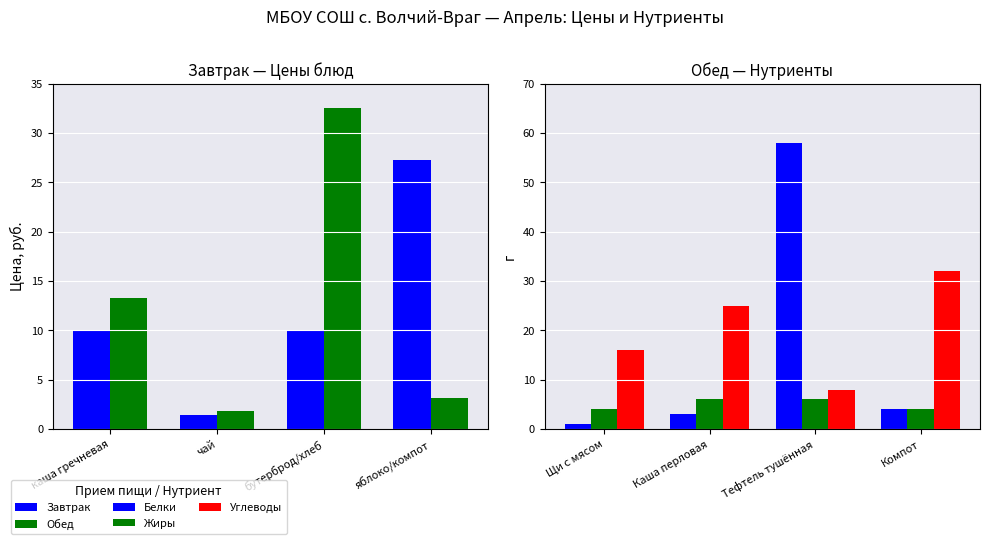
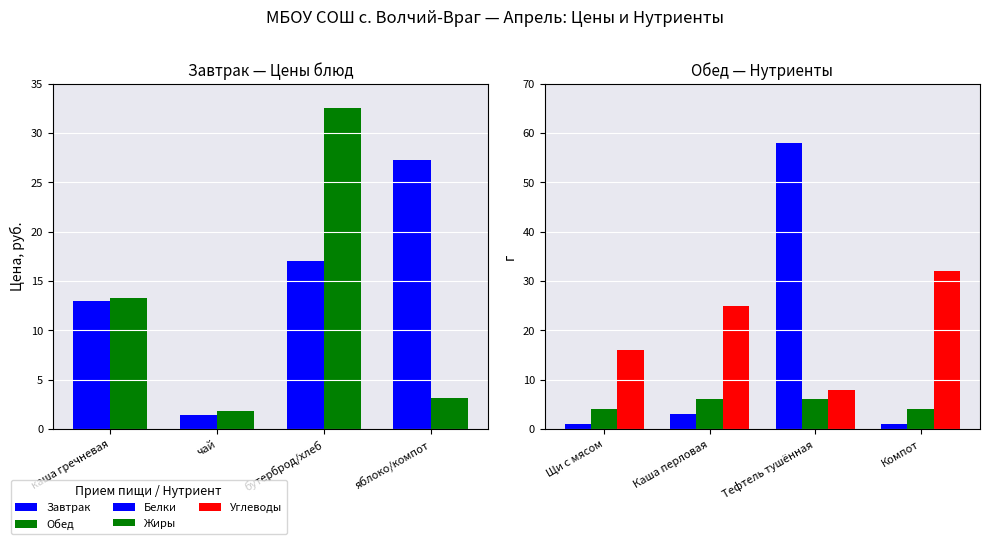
  {
    "Завтрак — Цены блюд": {
      "Завтрак": {
-       "каша гречневая": 10,
+       "каша гречневая": 13,
        "чай": 1,
-       "бутерброд/хлеб": 10,
+       "бутерброд/хлеб": 17,
        "яблоко/компот": 27
      },
      "Обед": {
        "каша гречневая": 13,
        "чай": 2,
        "бутерброд/хлеб": 33,
        "яблоко/компот": 3
      }
    },
    "Обед — Нутриенты": {
      "Белки": {
        "Щи с мясом": 1,
        "Каша перловая": 3,
        "Тефтель тушённая": 58,
-       "Компот": 4
+       "Компот": 1
      },
      "Жиры": {
        "Щи с мясом": 4,
        "Каша перловая": 6,
        "Тефтель тушённая": 6,
        "Компот": 4
      },
      "Углеводы": {
        "Щи с мясом": 16,
        "Каша перловая": 25,
        "Тефтель тушённая": 8,
        "Компот": 32
      }
    }
  }
